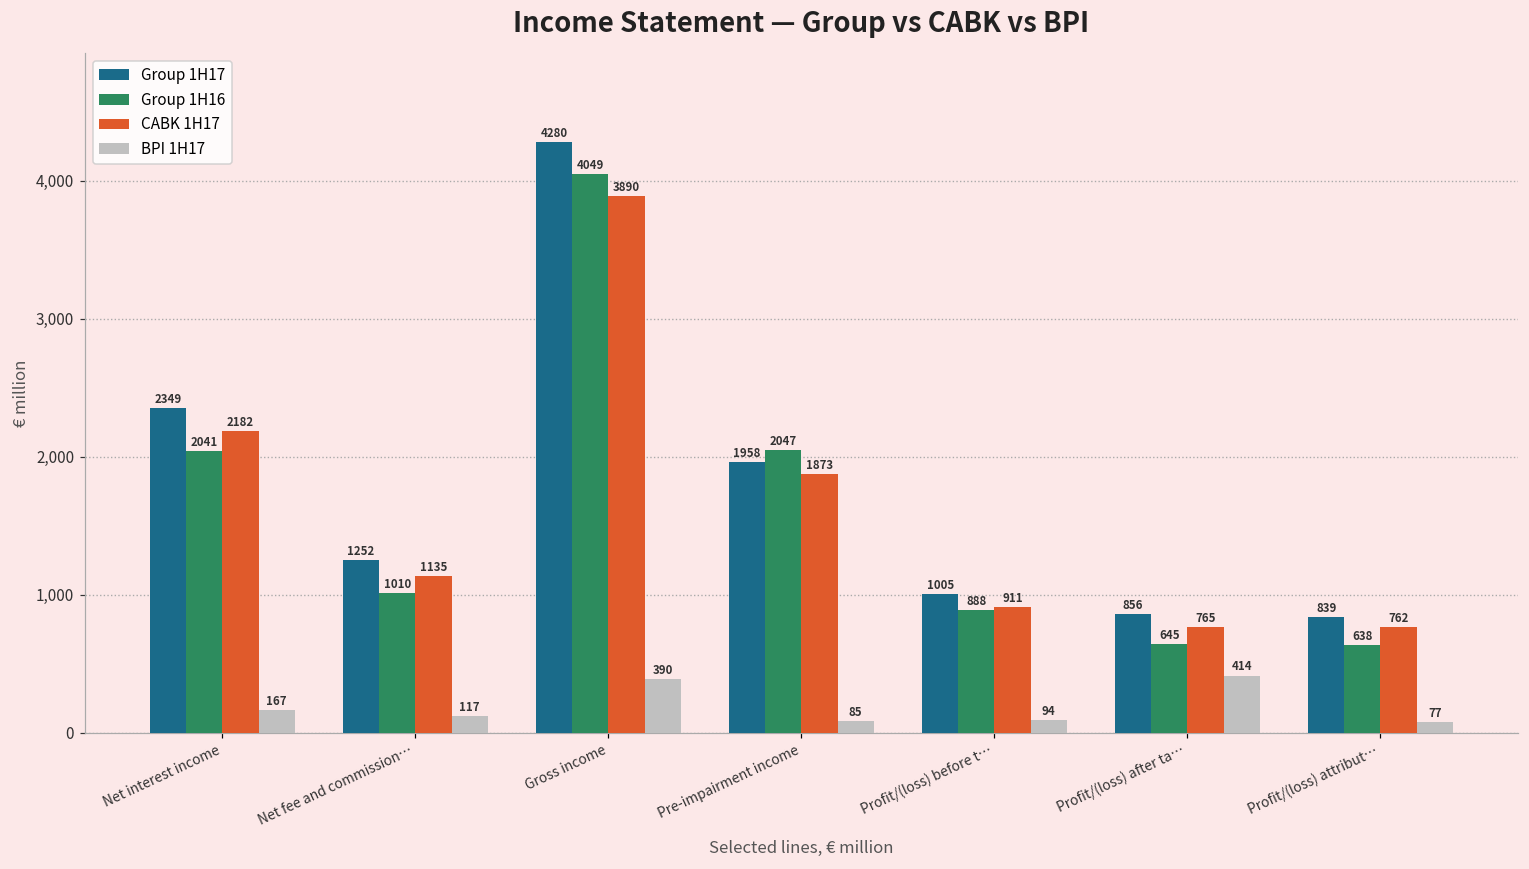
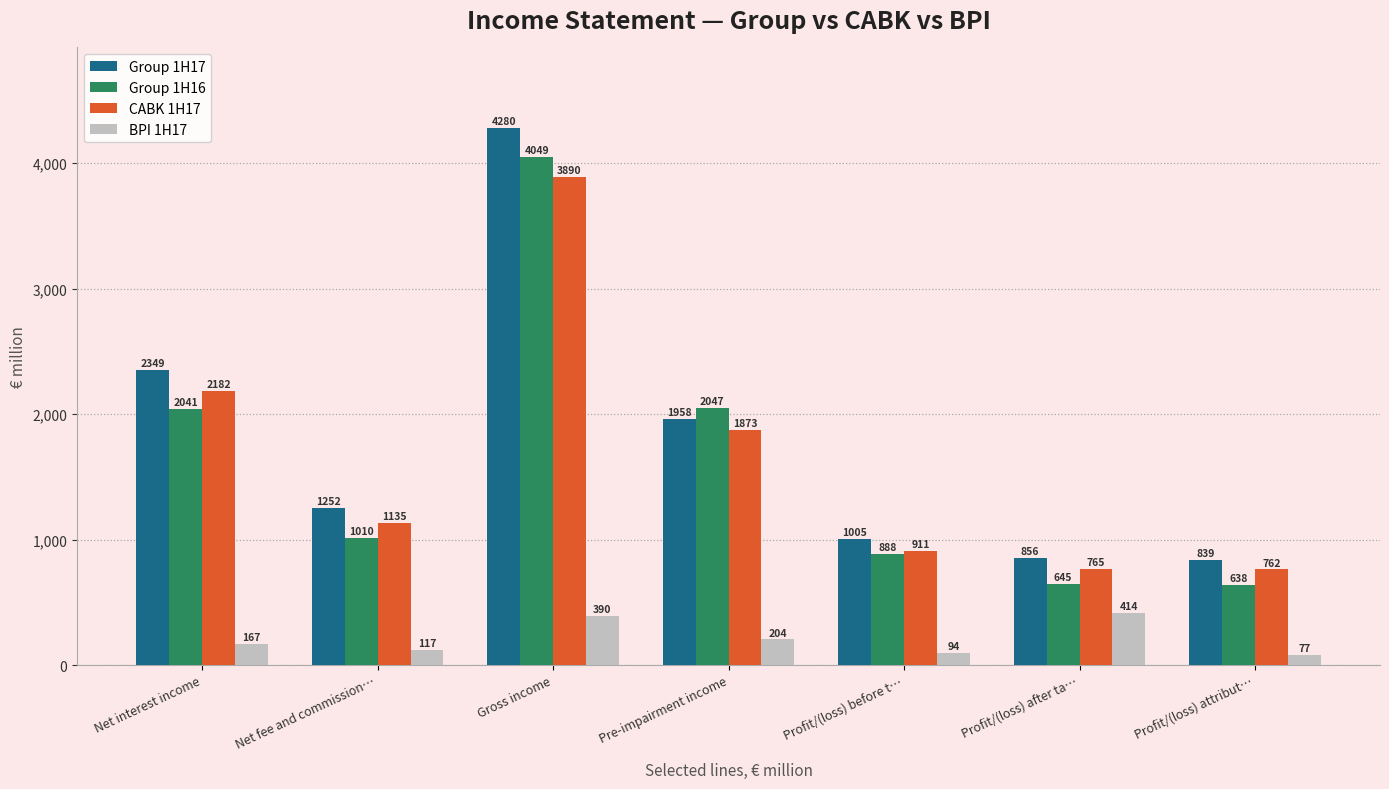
  {
    "CABK 1H17": {
      "Net interest income": 2182,
      "Net fee and commission…": 1135,
      "Gross income": 3890,
      "Pre-impairment income": 1873,
      "Profit/(loss) before t…": 911,
      "Profit/(loss) after ta…": 765,
      "Profit/(loss) attribut…": 762
    },
    "BPI 1H17": {
      "Net interest income": 167,
      "Net fee and commission…": 117,
      "Gross income": 390,
-     "Pre-impairment income": 85,
+     "Pre-impairment income": 204,
      "Profit/(loss) before t…": 94,
      "Profit/(loss) after ta…": 414,
      "Profit/(loss) attribut…": 77
    }
  }
